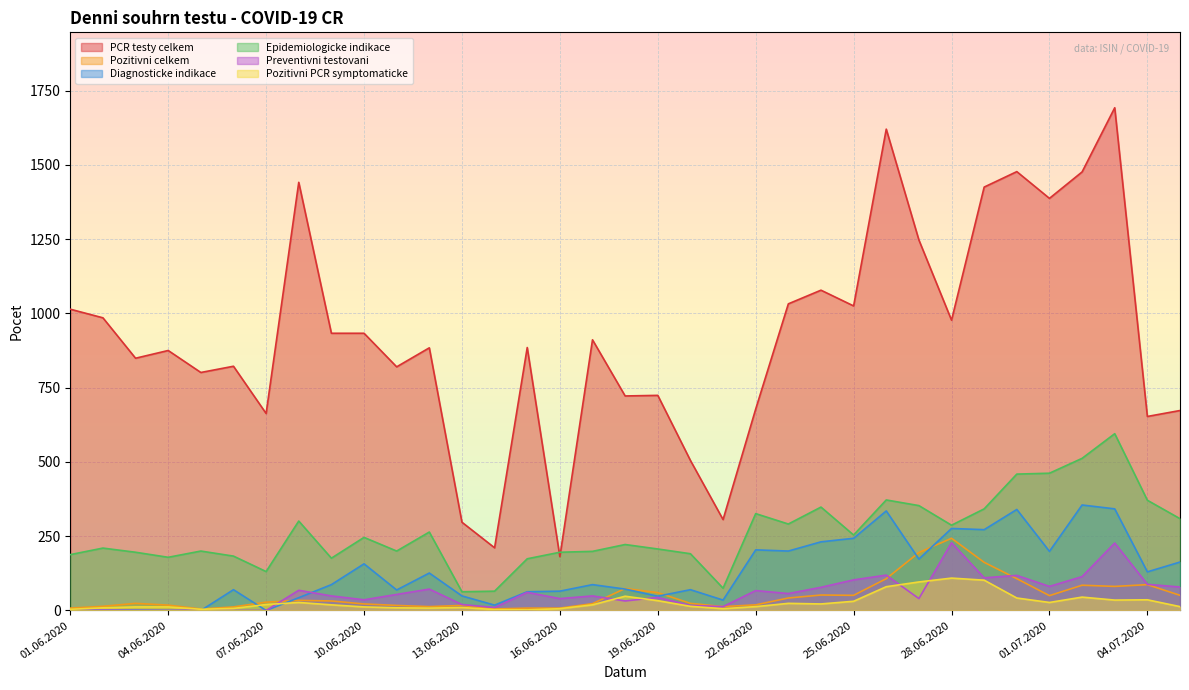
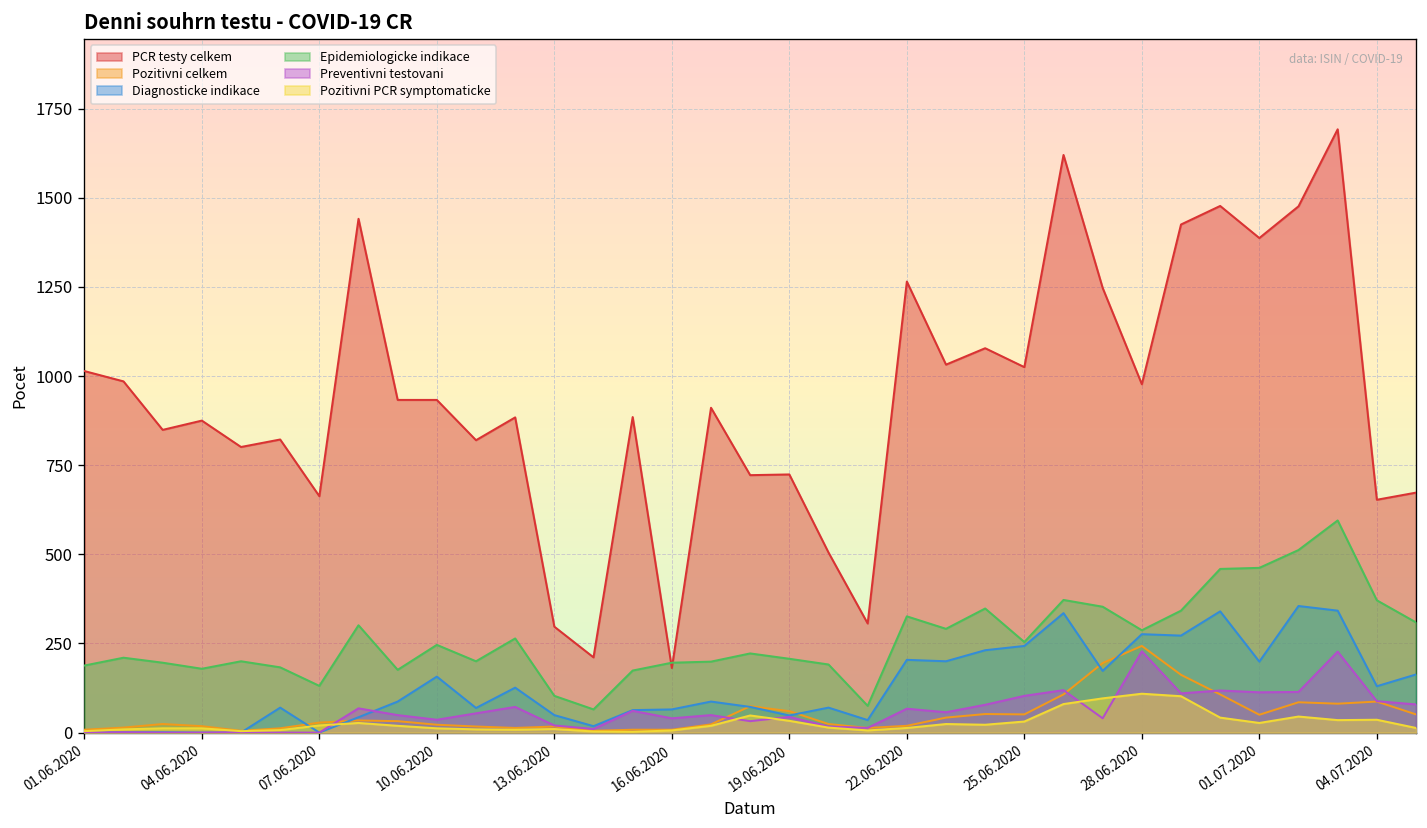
  {
    "PCR testy celkem": {
      "01.06.2020": 1010,
      "04.06.2020": 880,
      "07.06.2020": 660,
      "10.06.2020": 930,
      "13.06.2020": 300,
      "16.06.2020": 180,
      "19.06.2020": 720,
-     "22.06.2020": 680,
+     "22.06.2020": 1270,
      "25.06.2020": 1030,
      "28.06.2020": 980,
      "01.07.2020": 1390,
      "04.07.2020": 650
    },
    "Diagnosticke indikace": {
      "10.06.2020": 160,
      "13.06.2020": 50,
      "16.06.2020": 70,
      "22.06.2020": 200,
      "25.06.2020": 240,
      "28.06.2020": 280,
      "01.07.2020": 200,
      "04.07.2020": 130
    },
    "Epidemiologicke indikace": {
      "01.06.2020": 190,
      "04.06.2020": 180,
      "07.06.2020": 130,
      "10.06.2020": 250,
-     "13.06.2020": 60,
+     "13.06.2020": 100,
      "16.06.2020": 200,
      "19.06.2020": 210,
      "22.06.2020": 330,
      "25.06.2020": 250,
      "28.06.2020": 290,
      "01.07.2020": 460,
      "04.07.2020": 370
    },
    "Preventivni testovani": {
      "10.06.2020": 40,
      "16.06.2020": 40,
      "22.06.2020": 70,
      "25.06.2020": 100,
      "28.06.2020": 230,
-     "01.07.2020": 80
+     "01.07.2020": 110
    }
  }
